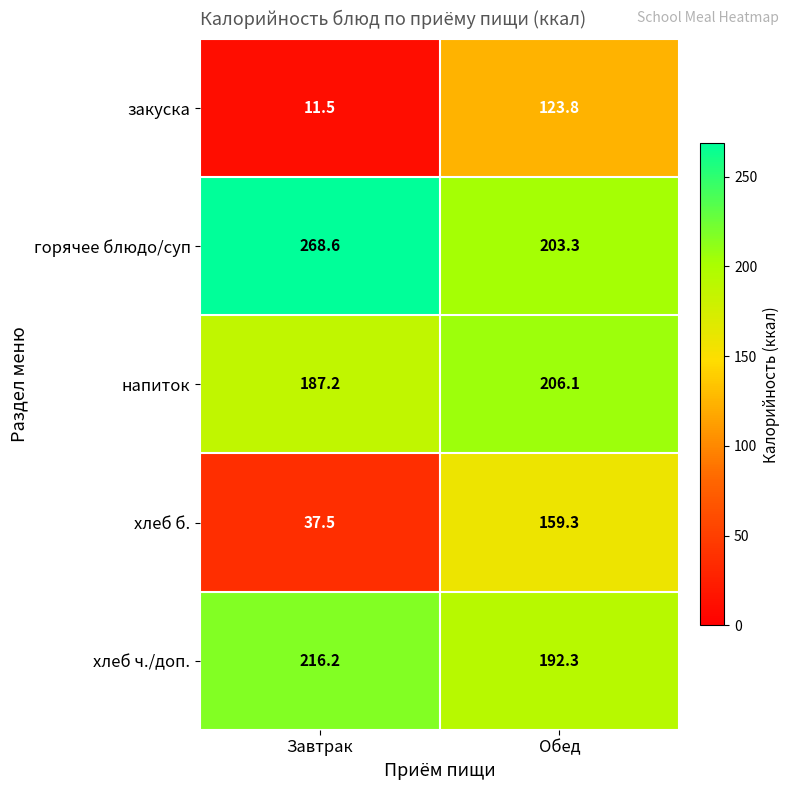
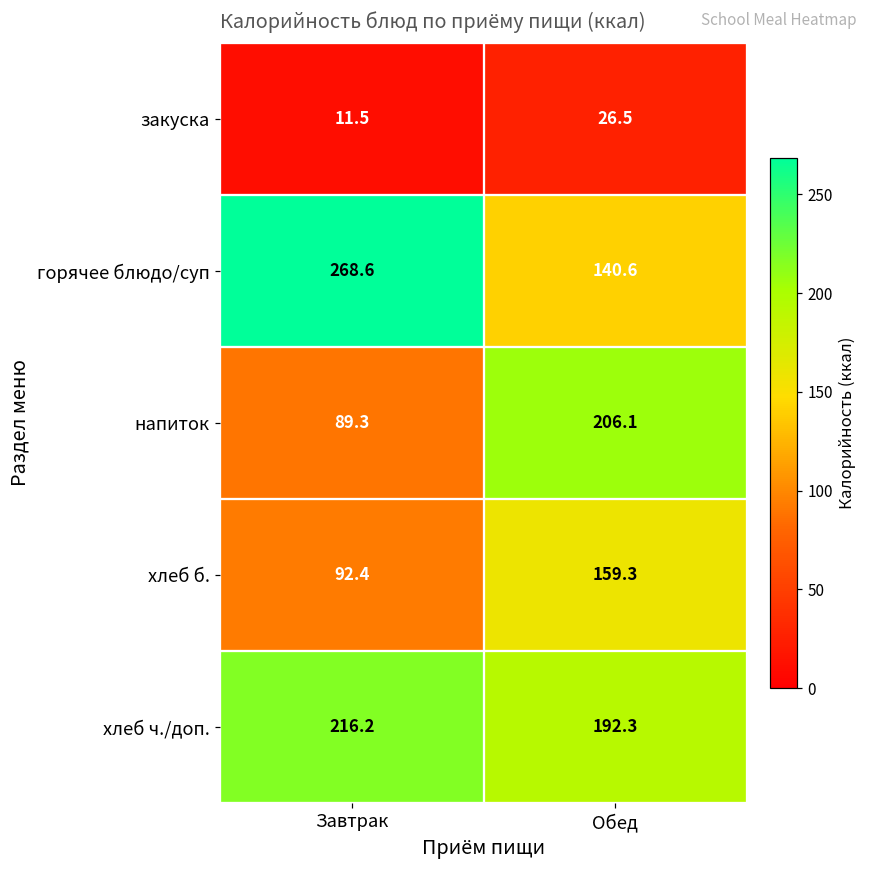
  {
    "закуска": {
      "Завтрак": 11.5,
-     "Обед": 123.8
+     "Обед": 26.5
    },
    "горячее блюдо/суп": {
      "Завтрак": 268.6,
-     "Обед": 203.3
+     "Обед": 140.6
    },
    "напиток": {
-     "Завтрак": 187.2,
+     "Завтрак": 89.3,
      "Обед": 206.1
    },
    "хлеб б.": {
-     "Завтрак": 37.5,
+     "Завтрак": 92.4,
      "Обед": 159.3
    },
    "хлеб ч./доп.": {
      "Завтрак": 216.2,
      "Обед": 192.3
    }
  }
